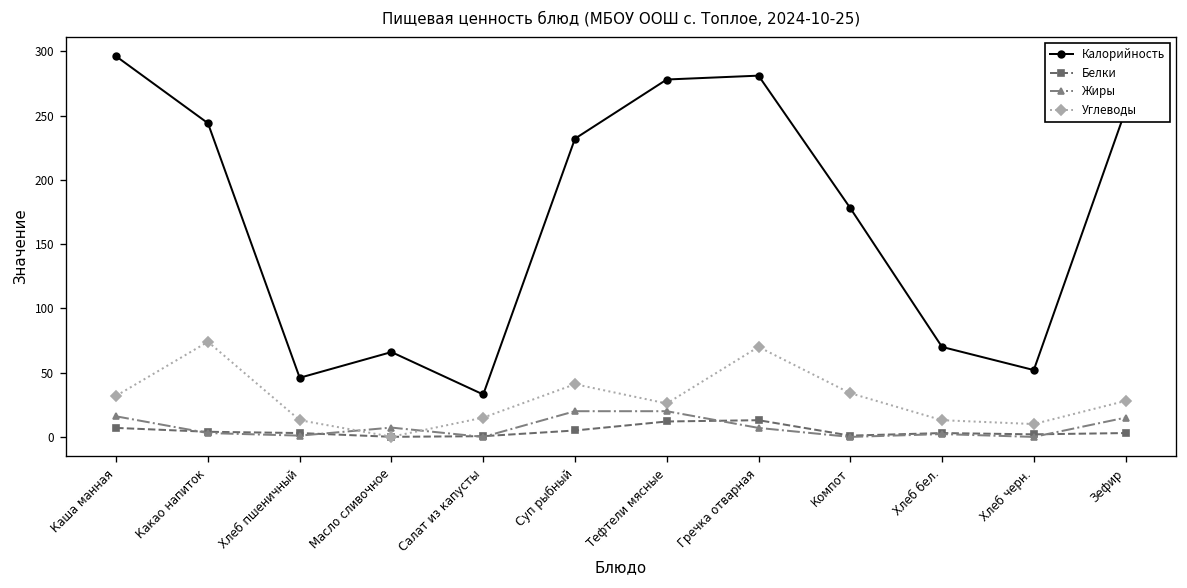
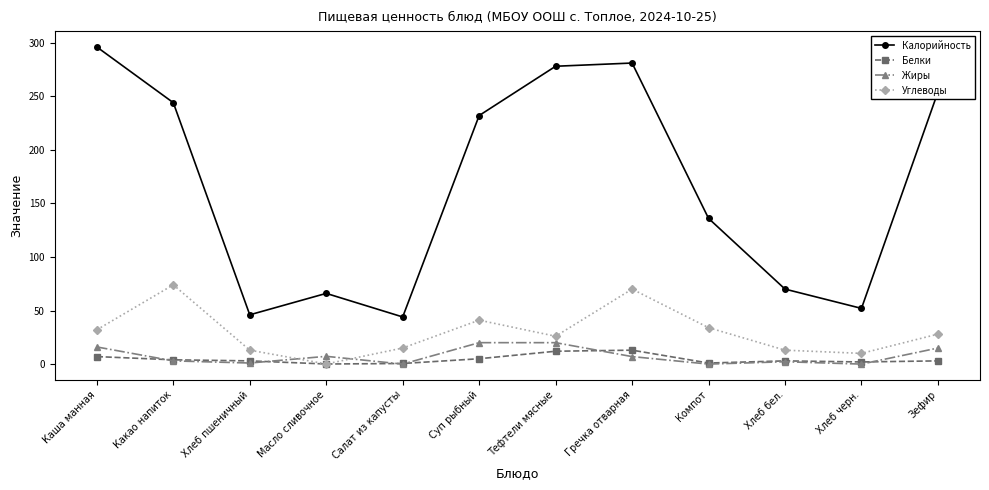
  {
    "Калорийность": {
      "Каша манная": 296,
      "Какао напиток": 244,
      "Хлеб пшеничный": 46,
      "Масло сливочное": 66,
-     "Салат из капусты": 33,
+     "Салат из капусты": 44,
      "Суп рыбный": 232,
      "Тефтели мясные": 278,
      "Гречка отварная": 281,
-     "Компот": 178,
+     "Компот": 136,
      "Хлеб бел.": 70,
      "Хлеб черн.": 52
    },
    "Углеводы": {
      "Каша манная": 32,
      "Какао напиток": 74,
      "Хлеб пшеничный": 13,
      "Салат из капусты": 15,
      "Суп рыбный": 41,
      "Тефтели мясные": 26,
      "Гречка отварная": 70,
      "Компот": 34,
      "Хлеб бел.": 13,
      "Хлеб черн.": 10,
      "Зефир": 28
    }
  }
